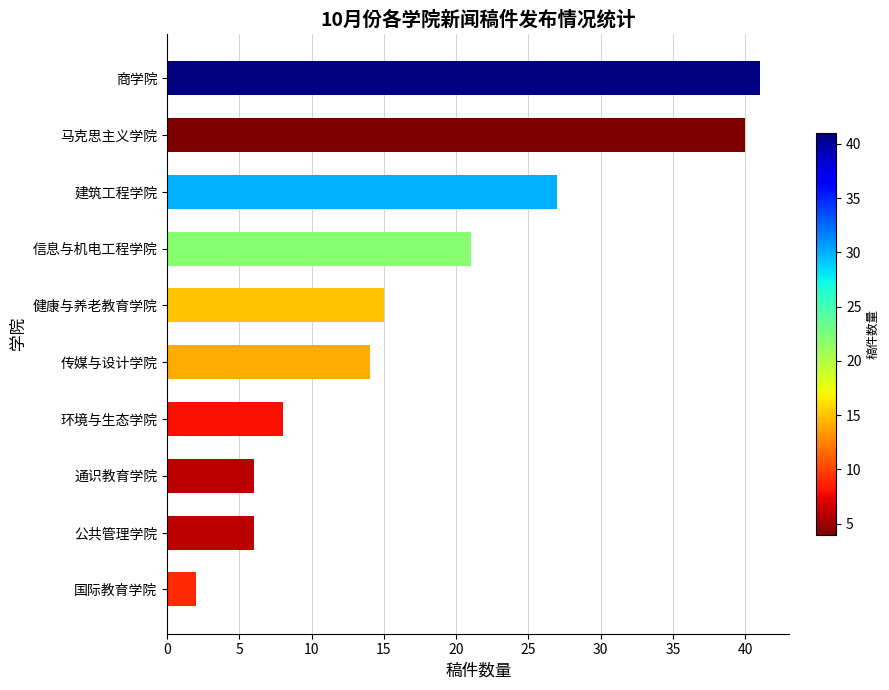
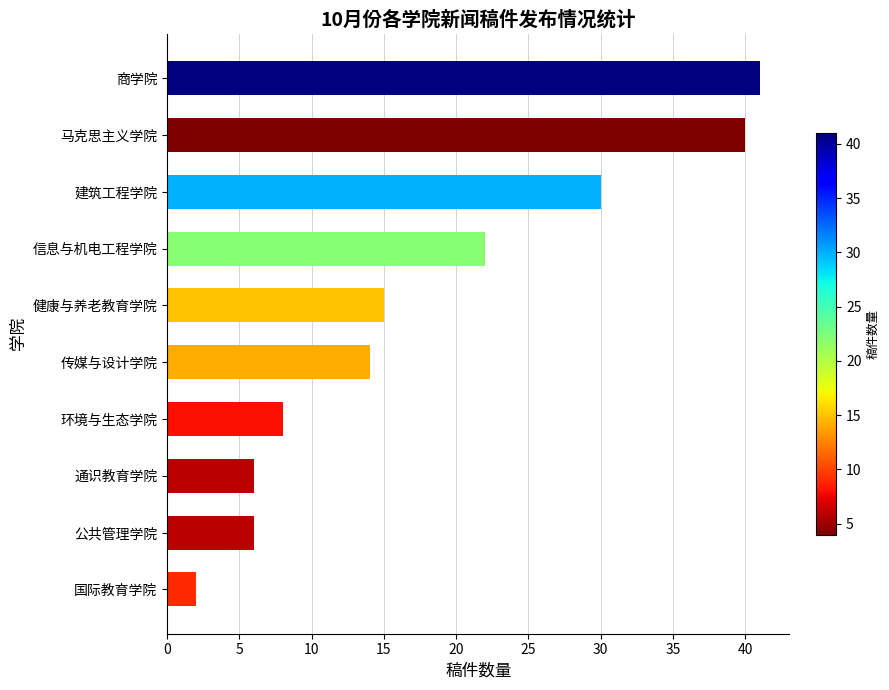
  {
    "商学院": 41,
    "马克思主义学院": 40,
-   "建筑工程学院": 27,
-   "信息与机电工程学院": 21,
+   "建筑工程学院": 30,
+   "信息与机电工程学院": 22,
    "健康与养老教育学院": 15,
    "传媒与设计学院": 14,
    "环境与生态学院": 8,
    "通识教育学院": 6,
    "公共管理学院": 6,
    "国际教育学院": 2
  }
